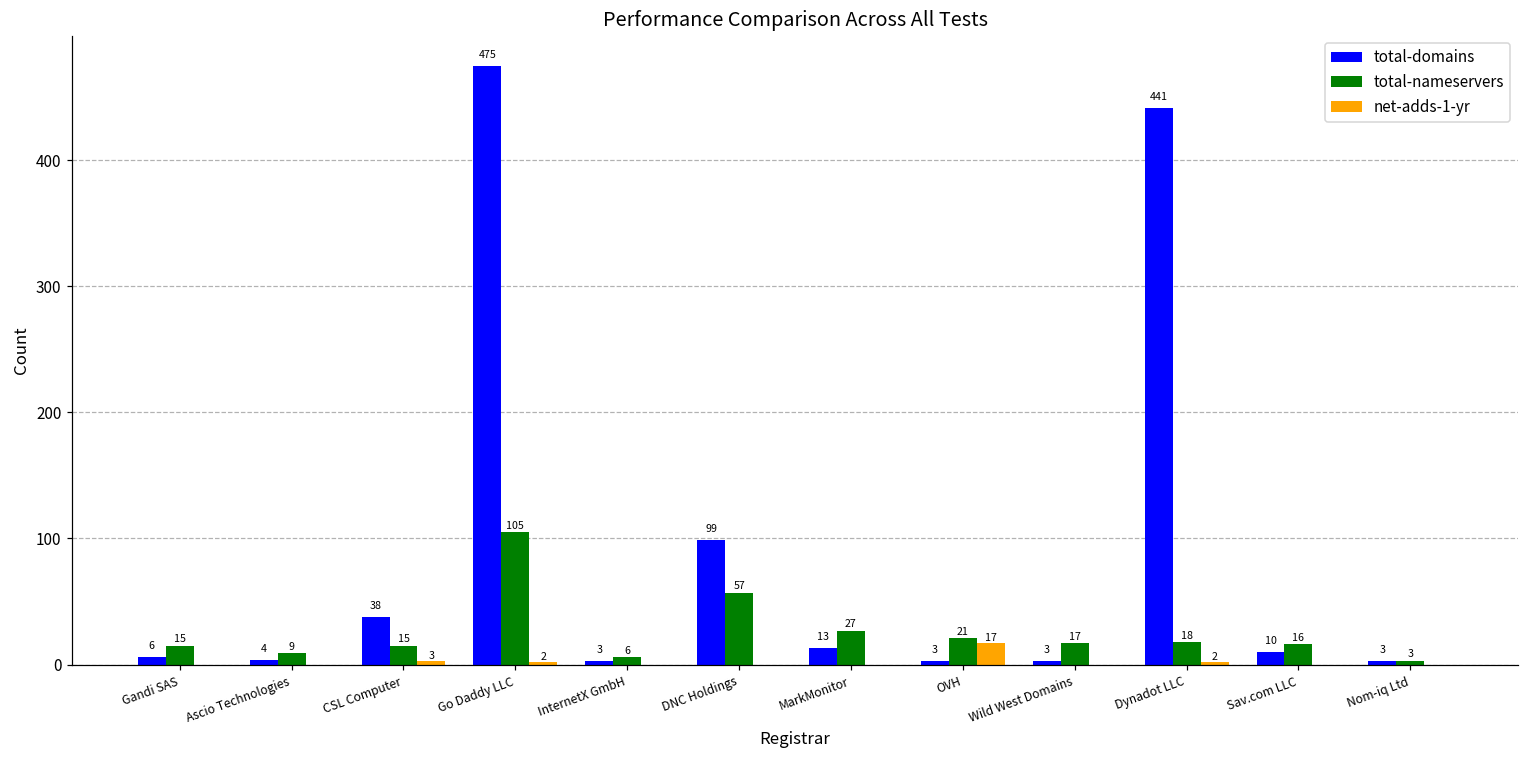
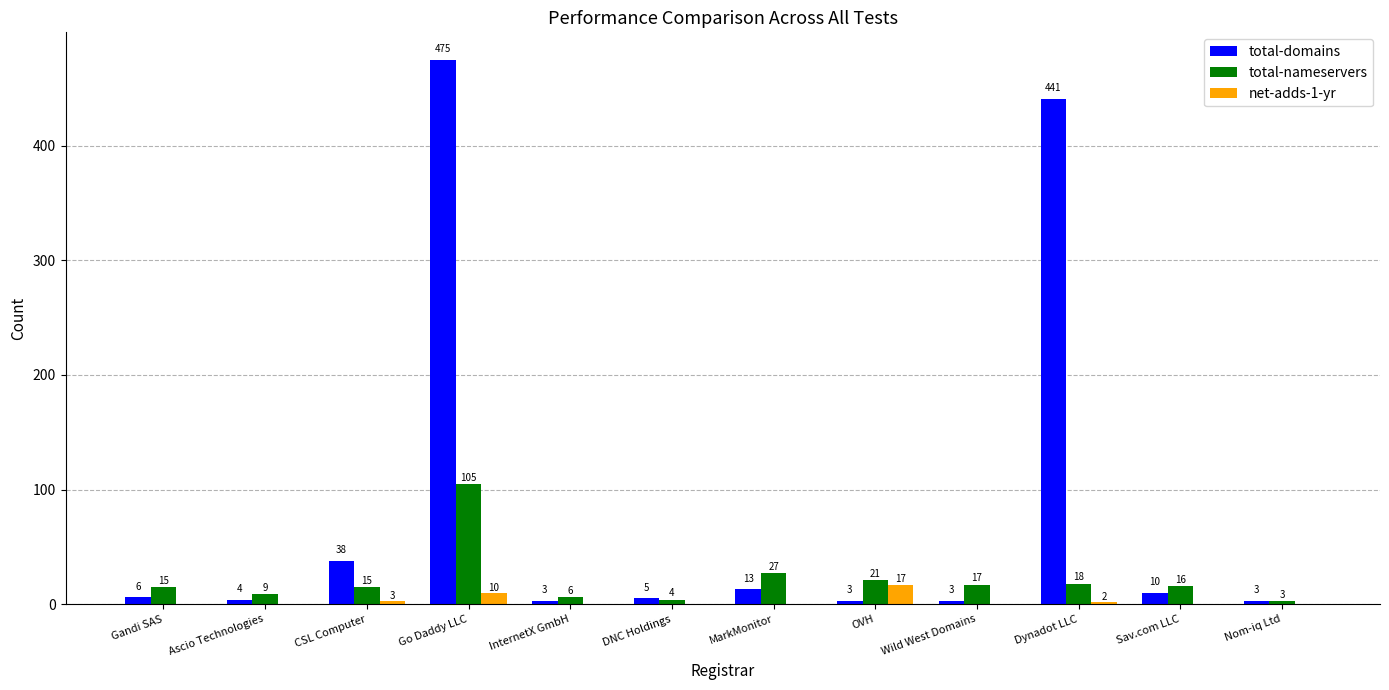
  {
    "total-domains": {
      "Gandi SAS": 6,
      "Ascio Technologies": 4,
      "CSL Computer": 38,
      "Go Daddy LLC": 475,
      "InternetX GmbH": 3,
-     "DNC Holdings": 99,
+     "DNC Holdings": 5,
      "MarkMonitor": 13,
      "OVH": 3,
      "Wild West Domains": 3,
      "Dynadot LLC": 441,
      "Sav.com LLC": 10,
      "Nom-iq Ltd": 3
    },
    "total-nameservers": {
      "Gandi SAS": 15,
      "Ascio Technologies": 9,
      "CSL Computer": 15,
      "Go Daddy LLC": 105,
      "InternetX GmbH": 6,
-     "DNC Holdings": 57,
+     "DNC Holdings": 4,
      "MarkMonitor": 27,
      "OVH": 21,
      "Wild West Domains": 17,
      "Dynadot LLC": 18,
      "Sav.com LLC": 16,
      "Nom-iq Ltd": 3
    },
    "net-adds-1-yr": {
      "CSL Computer": 3,
-     "Go Daddy LLC": 2,
+     "Go Daddy LLC": 10,
      "OVH": 17,
      "Dynadot LLC": 2
    }
  }
